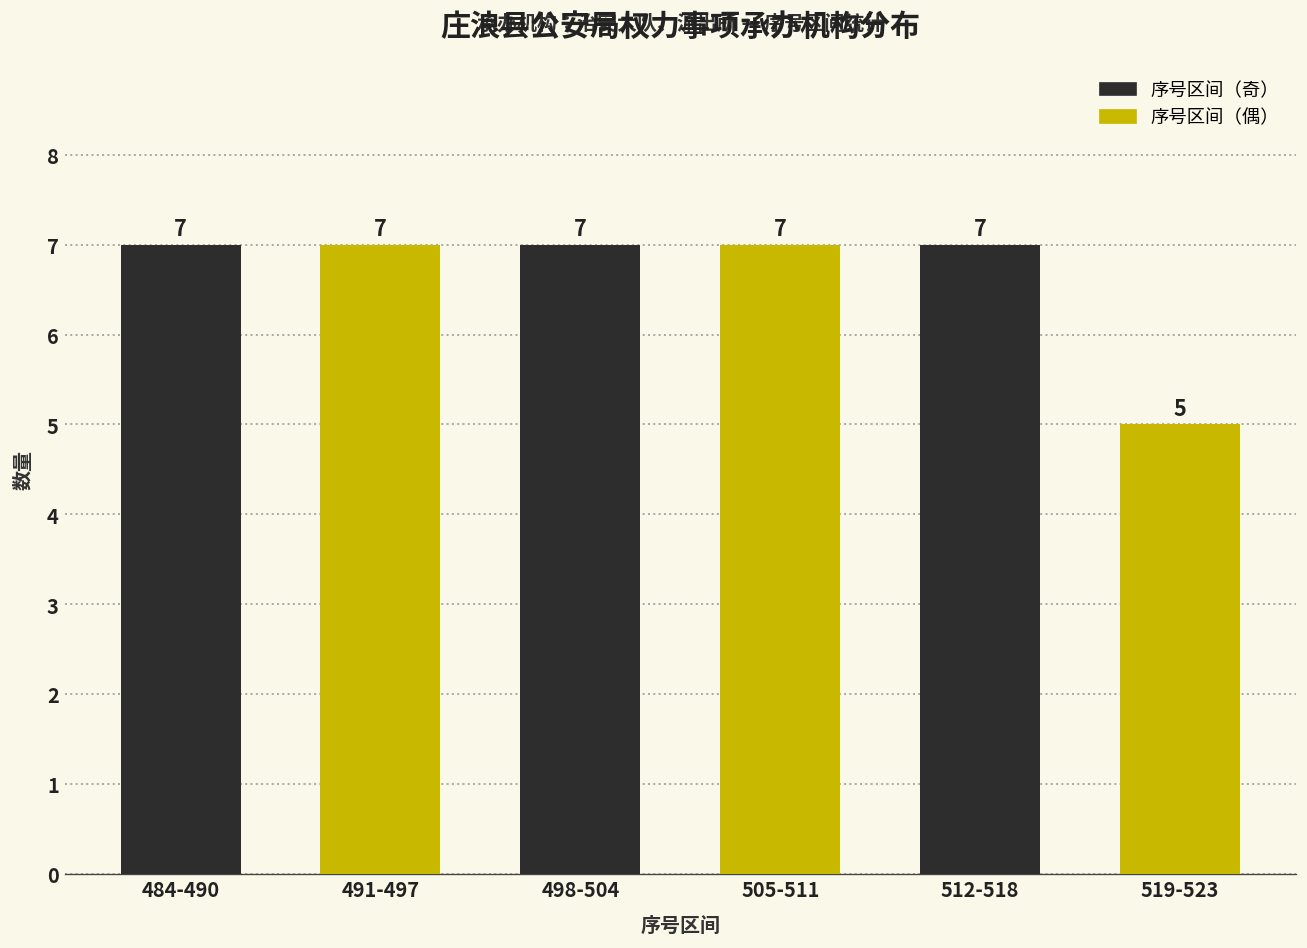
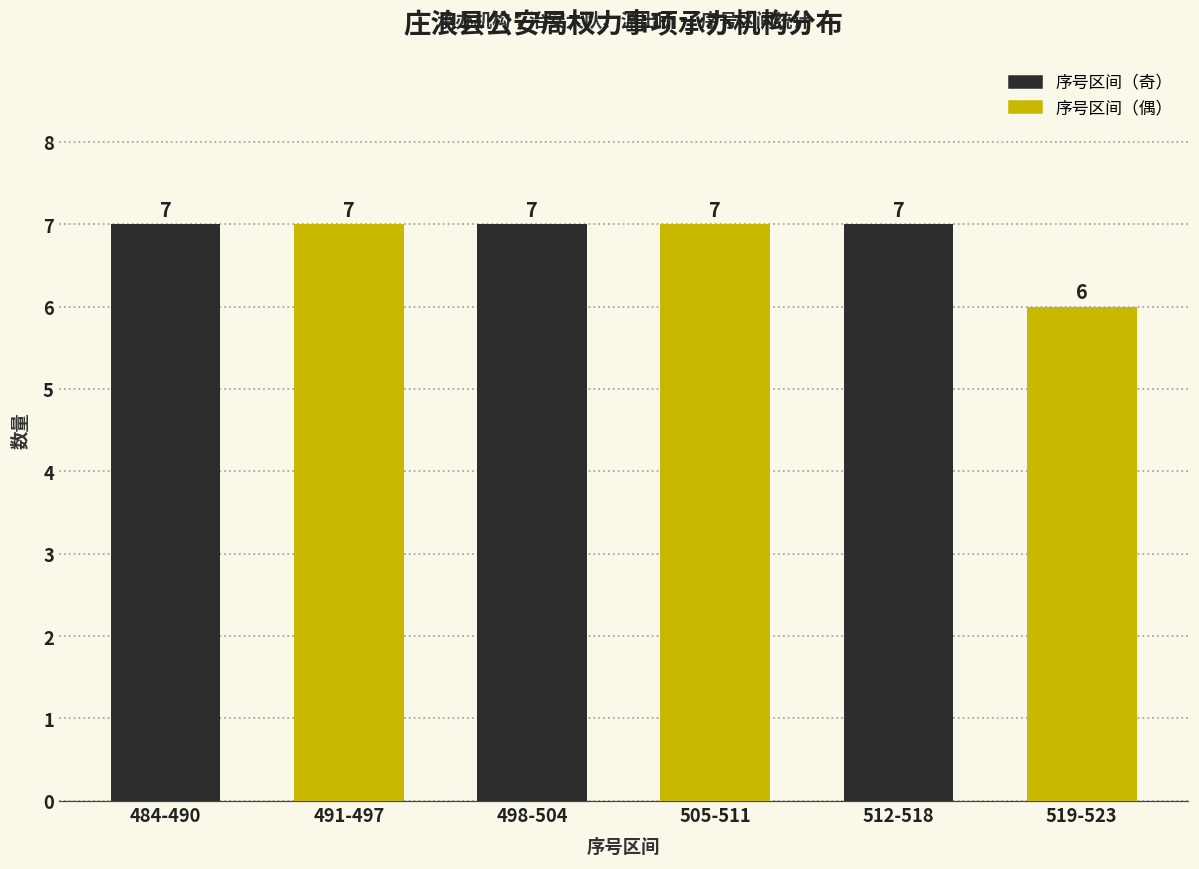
  {
    "484-490": 7,
    "491-497": 7,
    "498-504": 7,
    "505-511": 7,
    "512-518": 7,
-   "519-523": 5
+   "519-523": 6
  }
